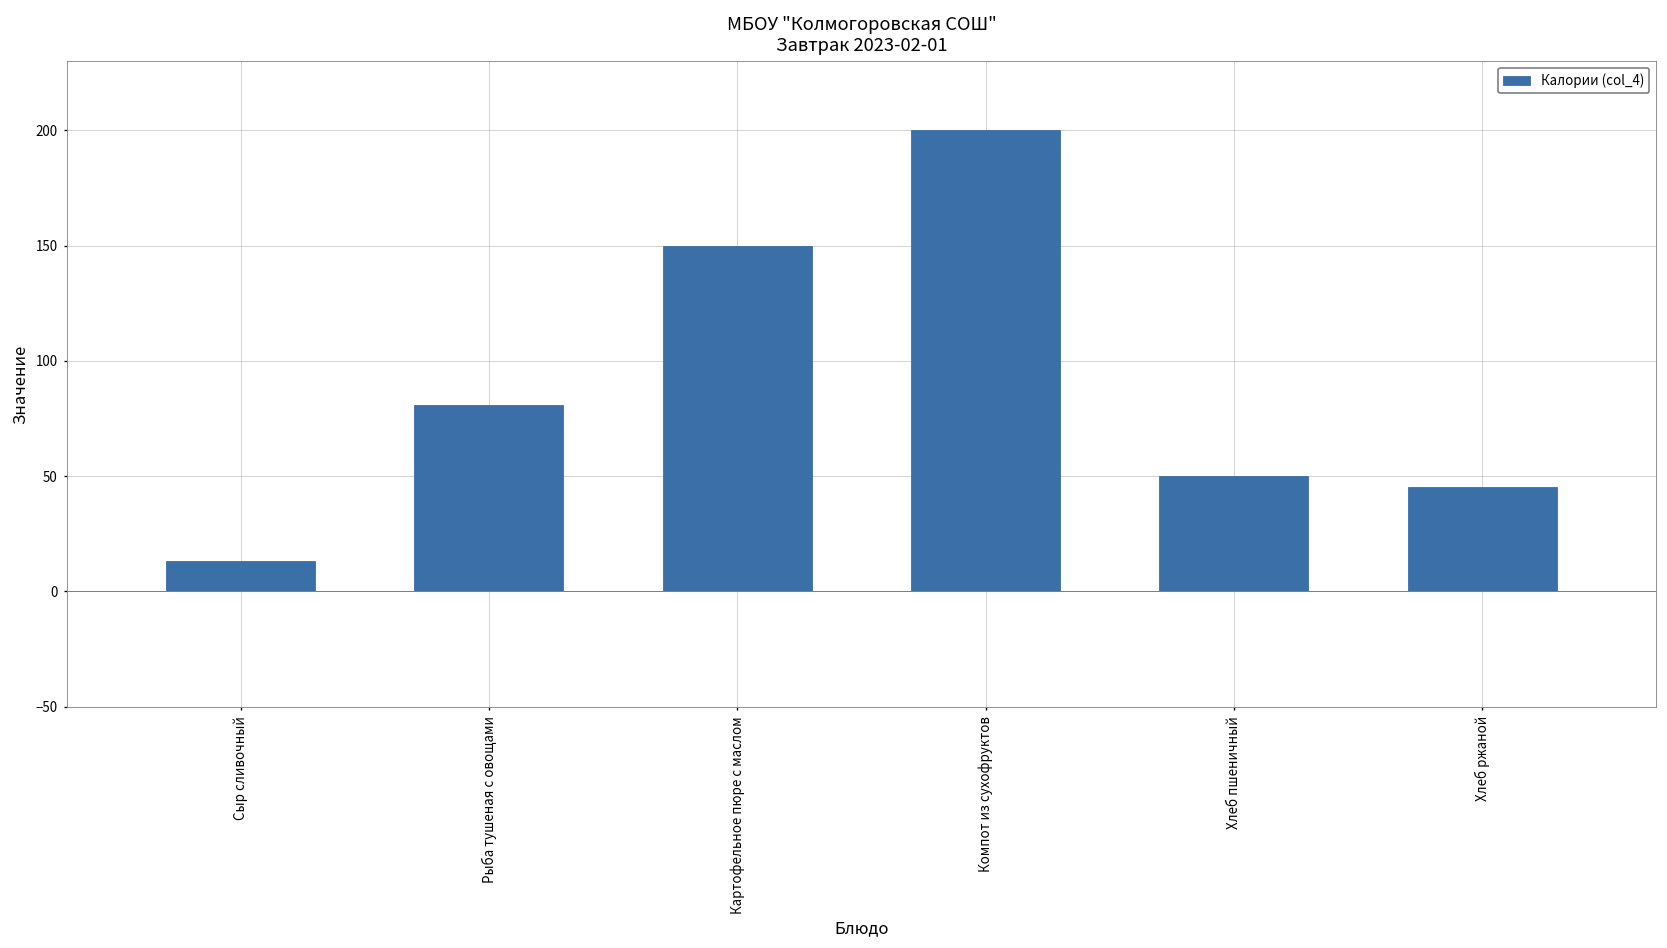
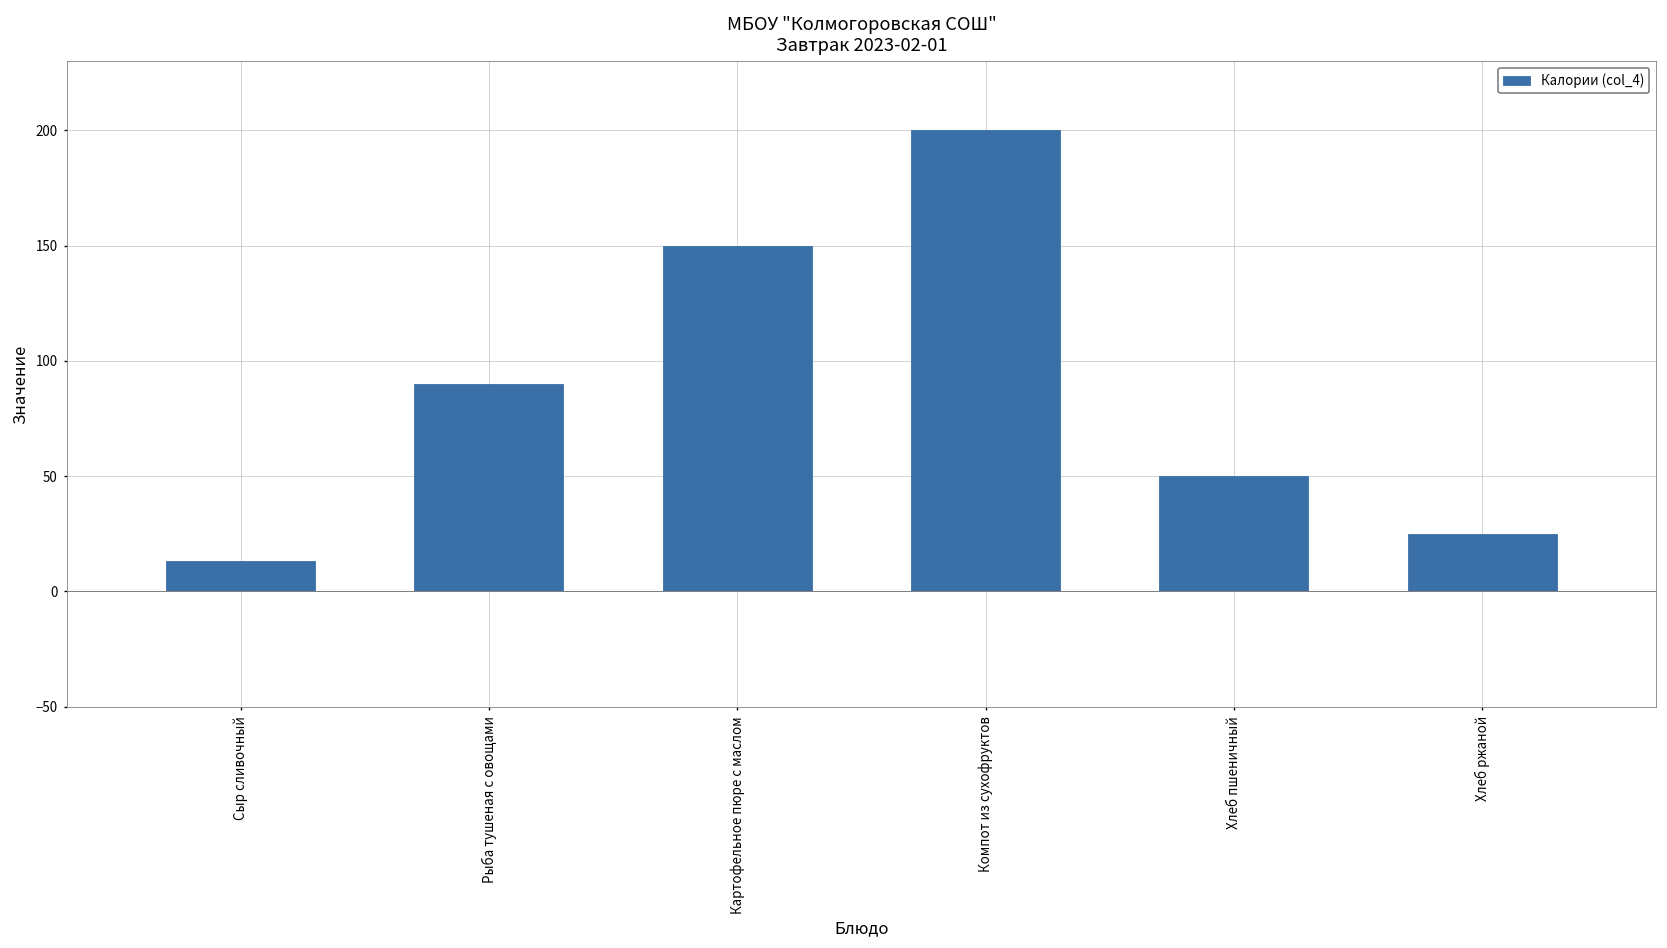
  {
    "Сыр сливочный": 13,
-   "Рыба тушеная с овощами": 81,
+   "Рыба тушеная с овощами": 90,
    "Картофельное пюре с маслом": 150,
    "Компот из сухофруктов": 200,
    "Хлеб пшеничный": 50,
-   "Хлеб ржаной": 46
+   "Хлеб ржаной": 25
  }
